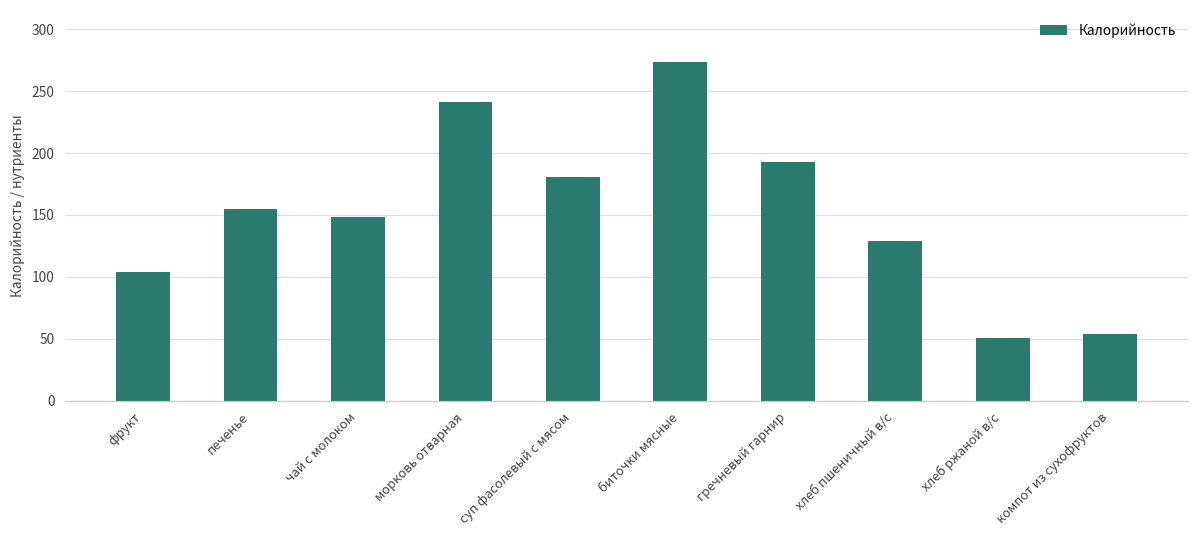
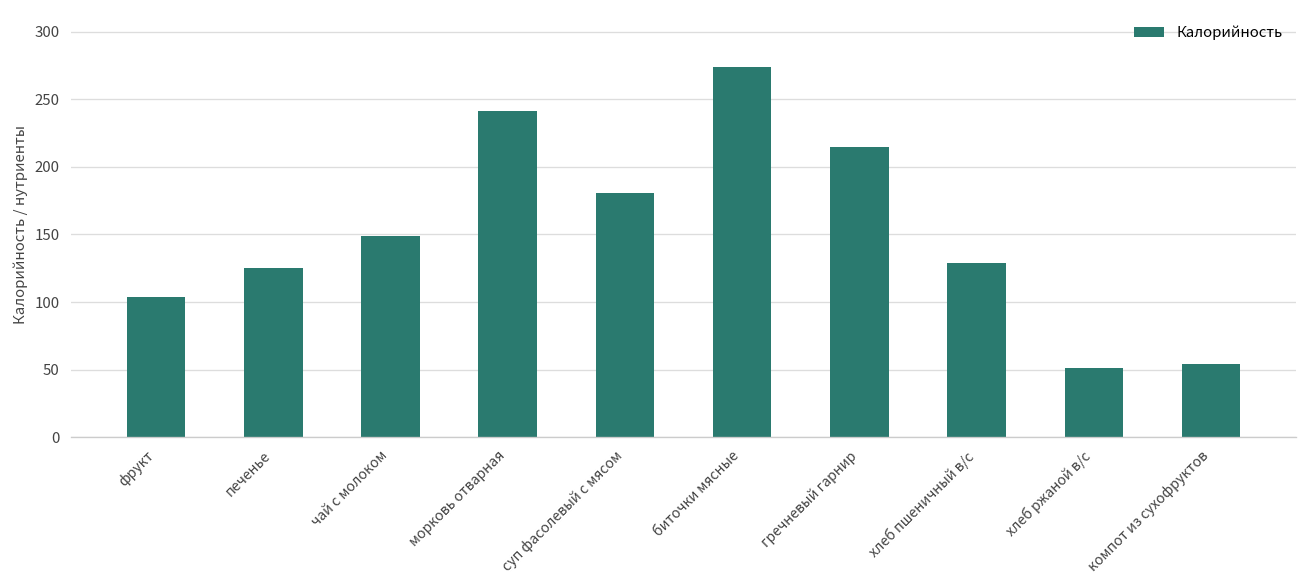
  {
    "фрукт": 104,
-   "печенье": 155,
+   "печенье": 125,
    "чай с молоком": 149,
    "морковь отварная": 241,
    "суп фасолевый с мясом": 181,
    "биточки мясные": 274,
-   "гречневый гарнир": 192,
+   "гречневый гарнир": 215,
    "хлеб пшеничный в/с": 129,
    "хлеб ржаной в/с": 51,
    "компот из сухофруктов": 54
  }
